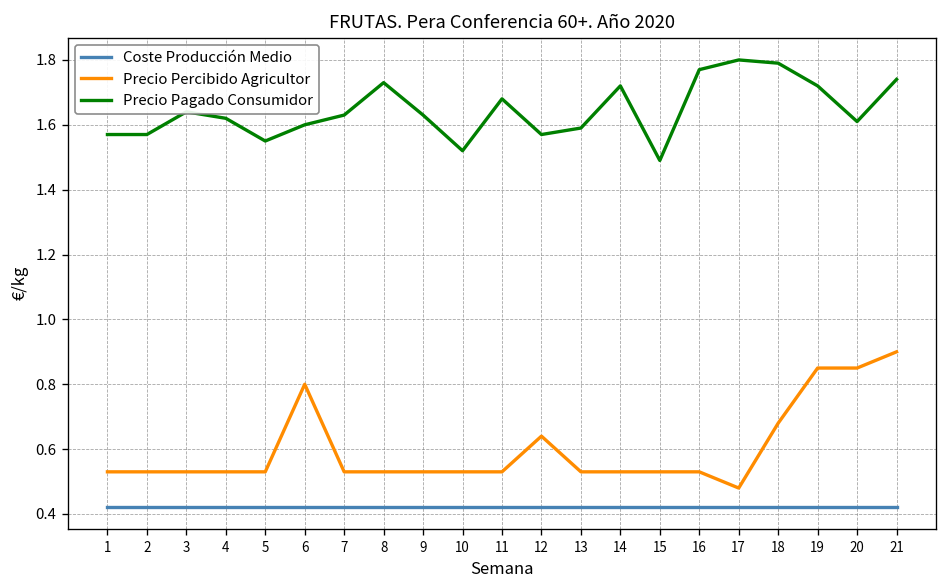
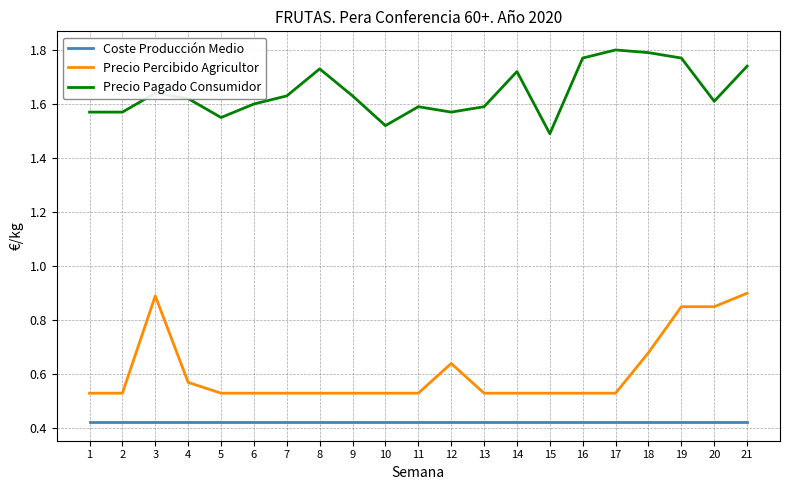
  {
    "Coste Producción Medio": {
      "1": 0.42,
      "2": 0.42,
      "3": 0.42,
      "4": 0.42,
      "5": 0.42,
      "6": 0.42,
      "7": 0.42,
      "8": 0.42,
      "9": 0.42,
      "10": 0.42,
      "11": 0.42,
      "12": 0.42,
      "13": 0.42,
      "14": 0.42,
      "15": 0.42,
      "16": 0.42,
      "17": 0.42,
      "18": 0.42,
      "19": 0.42,
      "20": 0.42,
      "21": 0.42
    },
    "Precio Percibido Agricultor": {
      "1": 0.53,
      "2": 0.53,
-     "3": 0.53,
-     "4": 0.53,
+     "3": 0.89,
+     "4": 0.57,
      "5": 0.53,
-     "6": 0.80,
+     "6": 0.53,
      "7": 0.53,
      "8": 0.53,
      "9": 0.53,
      "10": 0.53,
      "11": 0.53,
      "12": 0.64,
      "13": 0.53,
      "14": 0.53,
      "15": 0.53,
      "16": 0.53,
-     "17": 0.48,
+     "17": 0.53,
      "18": 0.68,
      "19": 0.85,
      "20": 0.85,
      "21": 0.90
    },
    "Precio Pagado Consumidor": {
      "1": 1.57,
      "2": 1.57,
      "5": 1.55,
      "6": 1.60,
      "7": 1.63,
      "8": 1.73,
      "9": 1.63,
      "10": 1.52,
-     "11": 1.68,
+     "11": 1.59,
      "12": 1.57,
      "13": 1.59,
      "14": 1.72,
      "15": 1.49,
      "16": 1.77,
      "17": 1.80,
      "18": 1.79,
-     "19": 1.72,
+     "19": 1.77,
      "20": 1.61,
      "21": 1.74
    }
  }
